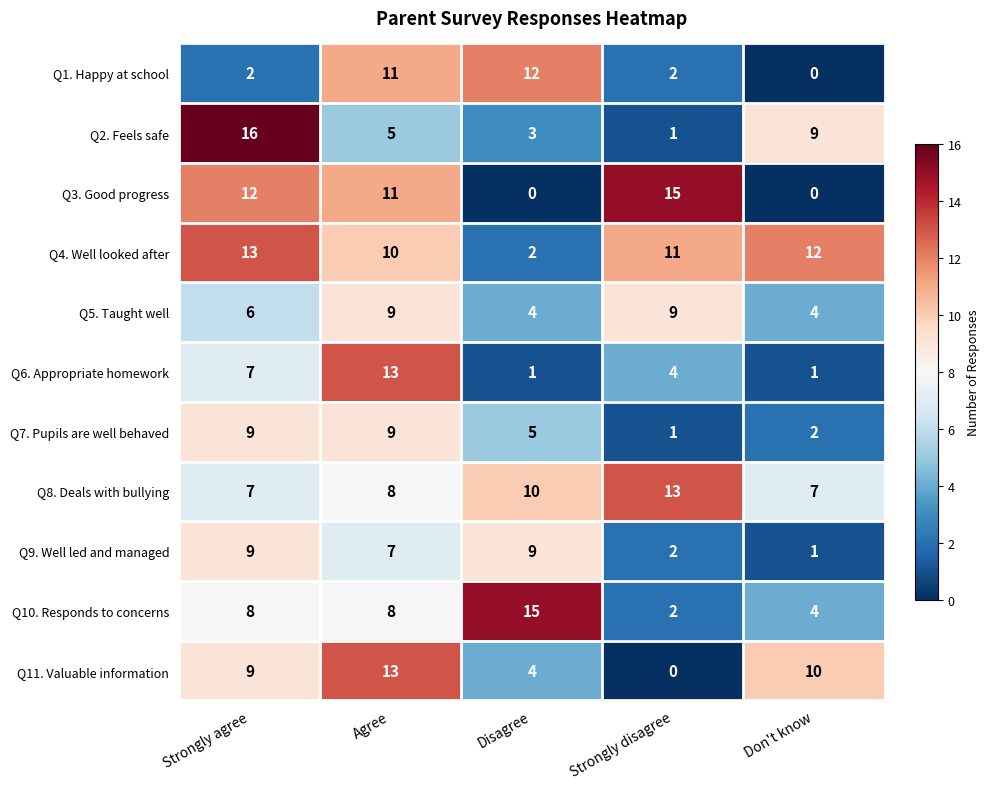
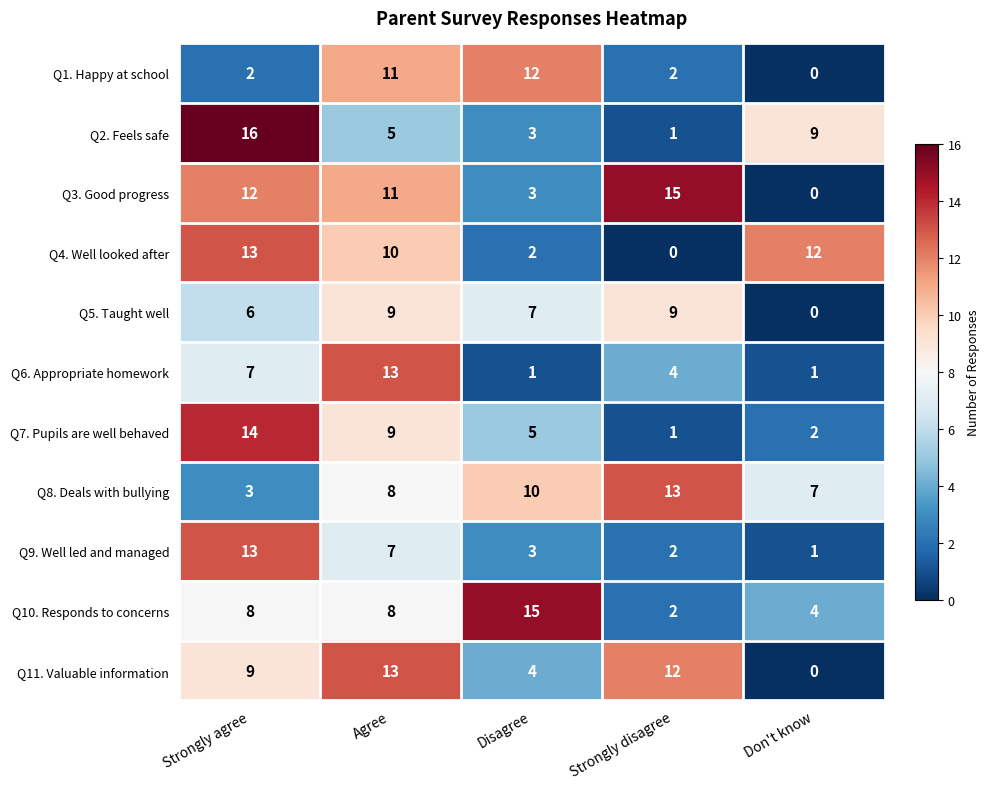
  {
    "Q1. Happy at school": {
      "Strongly agree": 2,
      "Agree": 11,
      "Disagree": 12,
      "Strongly disagree": 2,
      "Don't know": 0
    },
    "Q2. Feels safe": {
      "Strongly agree": 16,
      "Agree": 5,
      "Disagree": 3,
      "Strongly disagree": 1,
      "Don't know": 9
    },
    "Q3. Good progress": {
      "Strongly agree": 12,
      "Agree": 11,
-     "Disagree": 0,
+     "Disagree": 3,
      "Strongly disagree": 15,
      "Don't know": 0
    },
    "Q4. Well looked after": {
      "Strongly agree": 13,
      "Agree": 10,
      "Disagree": 2,
-     "Strongly disagree": 11,
+     "Strongly disagree": 0,
      "Don't know": 12
    },
    "Q5. Taught well": {
      "Strongly agree": 6,
      "Agree": 9,
-     "Disagree": 4,
+     "Disagree": 7,
      "Strongly disagree": 9,
-     "Don't know": 4
+     "Don't know": 0
    },
    "Q6. Appropriate homework": {
      "Strongly agree": 7,
      "Agree": 13,
      "Disagree": 1,
      "Strongly disagree": 4,
      "Don't know": 1
    },
    "Q7. Pupils are well behaved": {
-     "Strongly agree": 9,
+     "Strongly agree": 14,
      "Agree": 9,
      "Disagree": 5,
      "Strongly disagree": 1,
      "Don't know": 2
    },
    "Q8. Deals with bullying": {
-     "Strongly agree": 7,
+     "Strongly agree": 3,
      "Agree": 8,
      "Disagree": 10,
      "Strongly disagree": 13,
      "Don't know": 7
    },
    "Q9. Well led and managed": {
-     "Strongly agree": 9,
+     "Strongly agree": 13,
      "Agree": 7,
-     "Disagree": 9,
+     "Disagree": 3,
      "Strongly disagree": 2,
      "Don't know": 1
    },
    "Q10. Responds to concerns": {
      "Strongly agree": 8,
      "Agree": 8,
      "Disagree": 15,
      "Strongly disagree": 2,
      "Don't know": 4
    },
    "Q11. Valuable information": {
      "Strongly agree": 9,
      "Agree": 13,
      "Disagree": 4,
-     "Strongly disagree": 0,
-     "Don't know": 10
+     "Strongly disagree": 12,
+     "Don't know": 0
    }
  }
